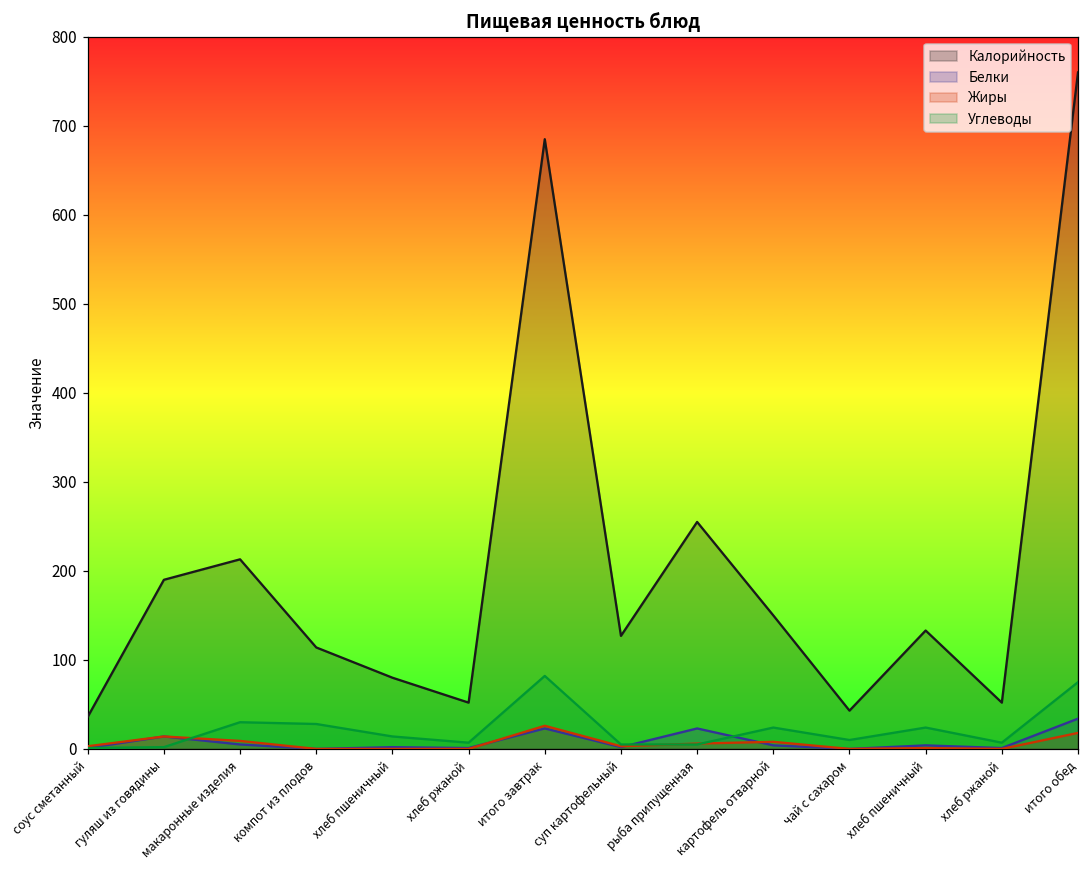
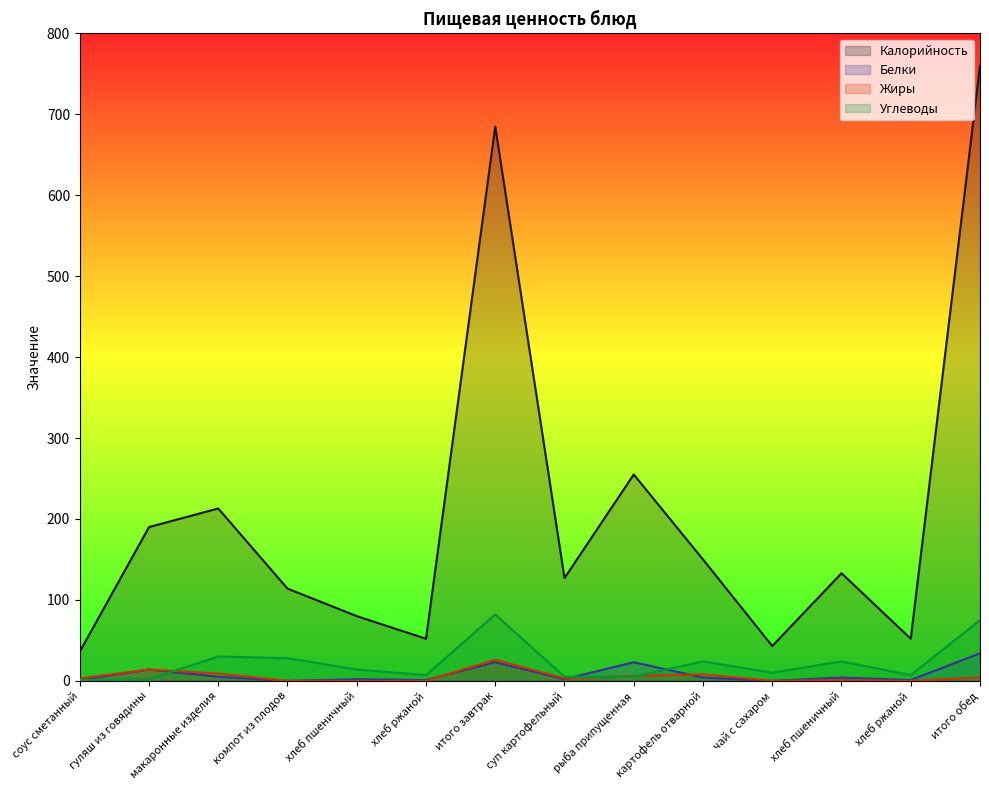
  {
    "Жиры": {
      "макаронные изделия": 10,
      "картофель отварной": 10,
-     "итого обед": 20
+     "итого обед": 0
    }
  }
